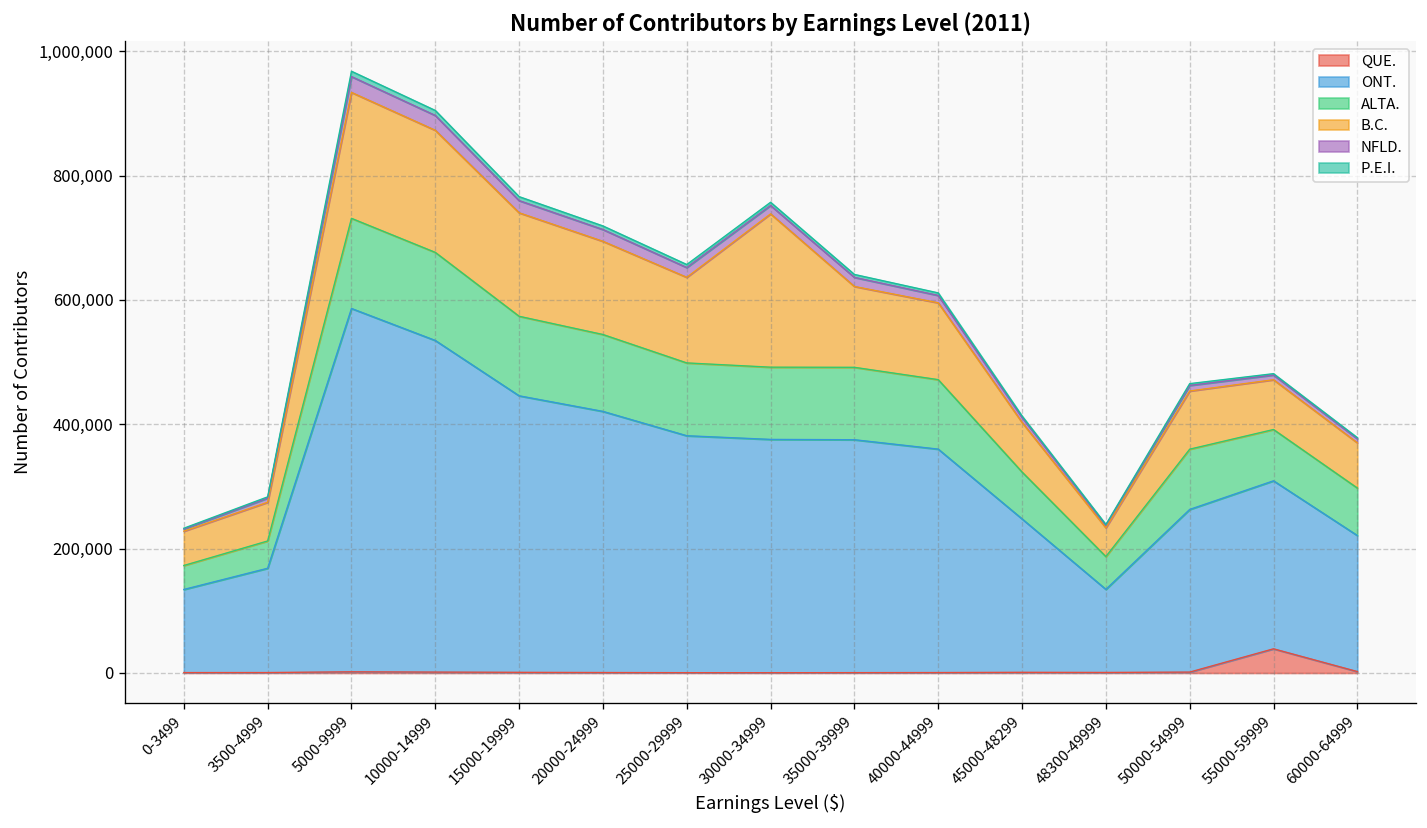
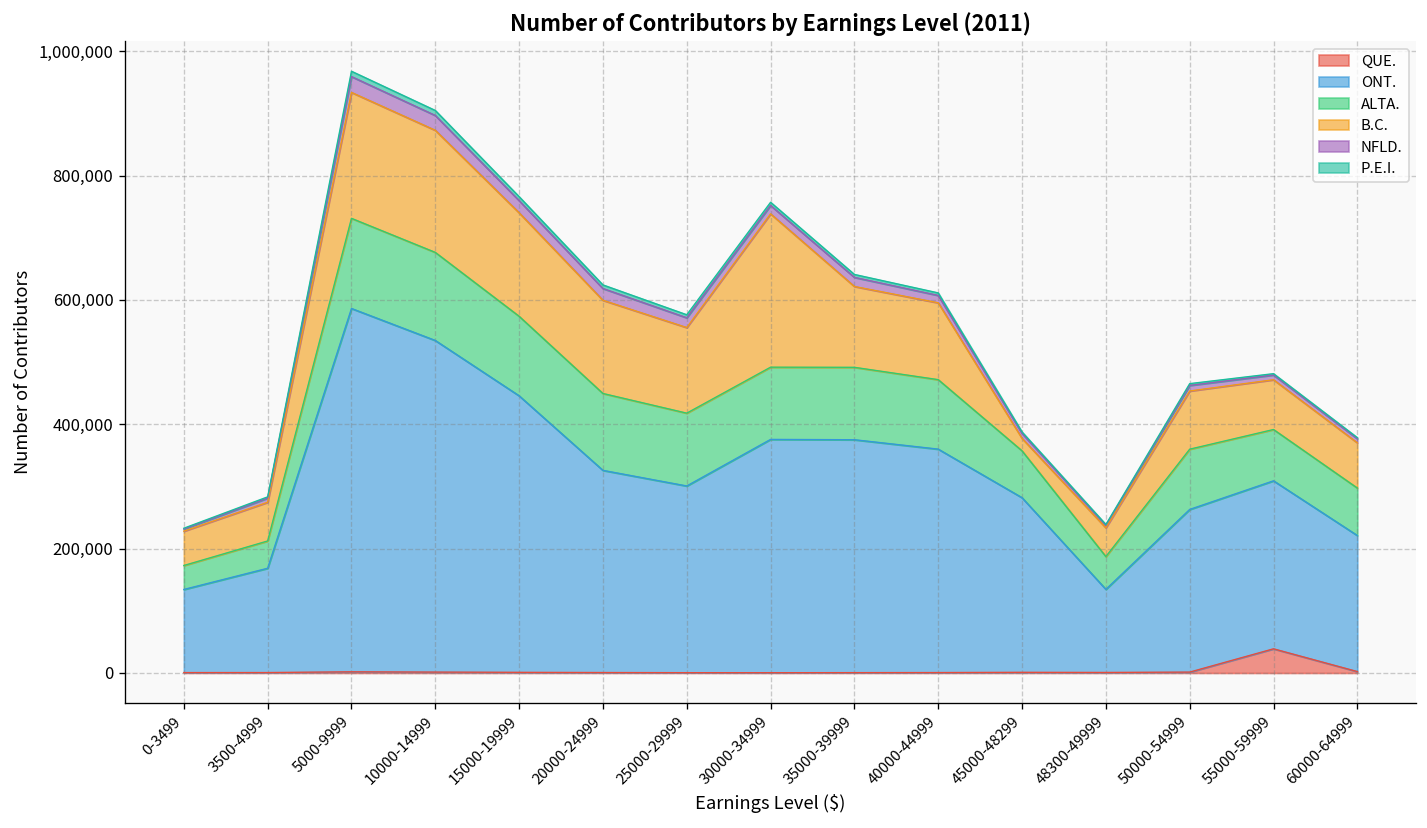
  {
    "QUE.": {
      "0-3499": "0",
      "3500-4999": "0",
      "5000-9999": "0",
      "10000-14999": "0",
      "15000-19999": "0",
      "20000-24999": "0",
      "25000-29999": "0",
      "30000-34999": "0",
      "35000-39999": "0",
      "40000-44999": "0",
      "45000-48299": "0",
      "48300-49999": "0",
      "50000-54999": "0",
      "55000-59999": "40,000",
      "60000-64999": "0"
    },
    "ONT.": {
      "0-3499": "130,000",
      "3500-4999": "170,000",
      "5000-9999": "580,000",
      "10000-14999": "530,000",
      "15000-19999": "440,000",
-     "20000-24999": "420,000",
-     "25000-29999": "380,000",
+     "20000-24999": "330,000",
+     "25000-29999": "300,000",
      "30000-34999": "380,000",
      "35000-39999": "370,000",
      "40000-44999": "360,000",
-     "45000-48299": "250,000",
+     "45000-48299": "280,000",
      "48300-49999": "130,000",
      "50000-54999": "260,000",
      "55000-59999": "270,000",
      "60000-64999": "220,000"
    },
    "B.C.": {
      "3500-4999": "60,000",
      "5000-9999": "200,000",
      "10000-14999": "200,000",
      "15000-19999": "170,000",
      "20000-24999": "150,000",
      "25000-29999": "140,000",
      "30000-34999": "250,000",
      "35000-39999": "130,000",
      "40000-44999": "120,000",
-     "45000-48299": "80,000",
+     "45000-48299": "20,000",
      "50000-54999": "90,000",
      "55000-59999": "80,000",
      "60000-64999": "70,000"
    },
    "NFLD.": {
      "5000-9999": "30,000",
      "10000-14999": "20,000",
      "15000-19999": "20,000",
      "20000-24999": "20,000",
      "30000-34999": "10,000"
    }
  }
